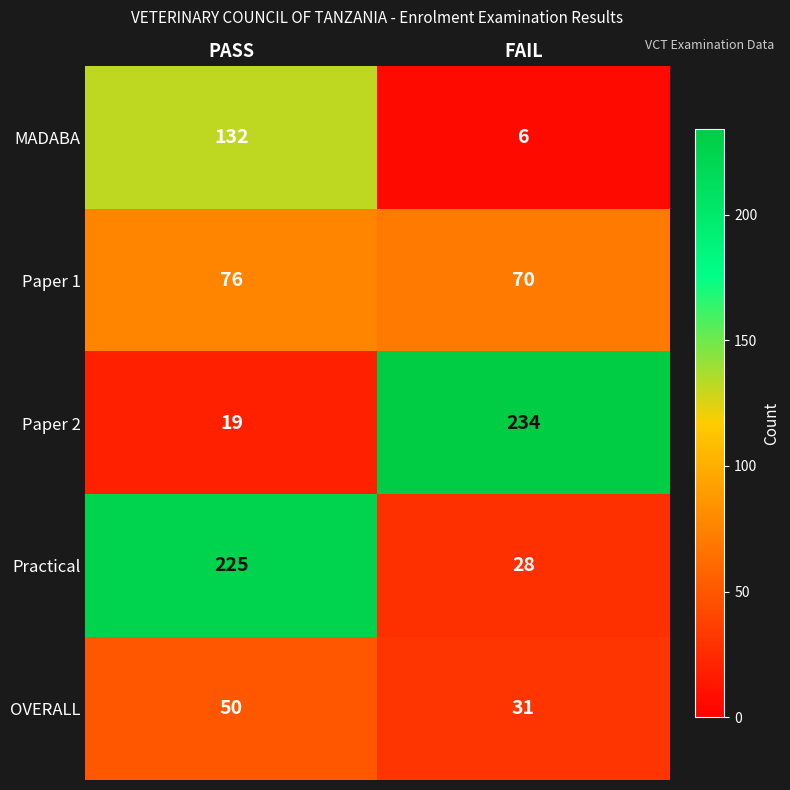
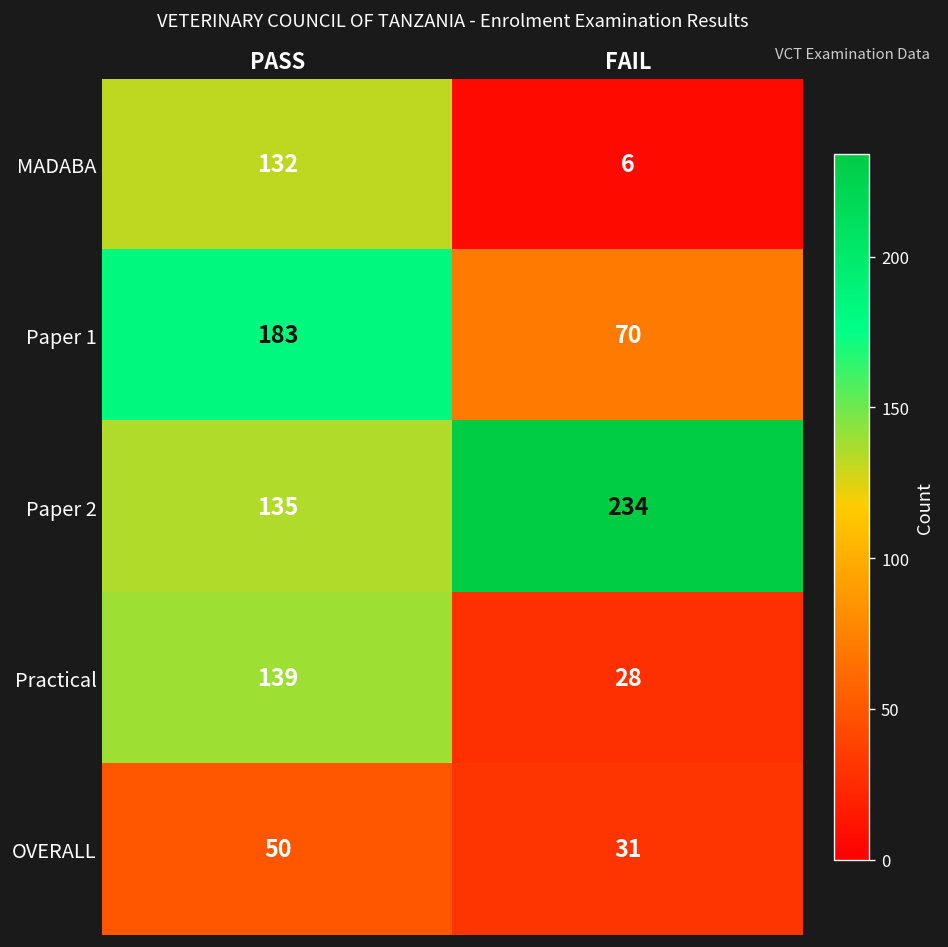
  {
    "MADABA": {
      "PASS": 132,
      "FAIL": 6
    },
    "Paper 1": {
-     "PASS": 76,
+     "PASS": 183,
      "FAIL": 70
    },
    "Paper 2": {
-     "PASS": 19,
+     "PASS": 135,
      "FAIL": 234
    },
    "Practical": {
-     "PASS": 225,
+     "PASS": 139,
      "FAIL": 28
    },
    "OVERALL": {
      "PASS": 50,
      "FAIL": 31
    }
  }
